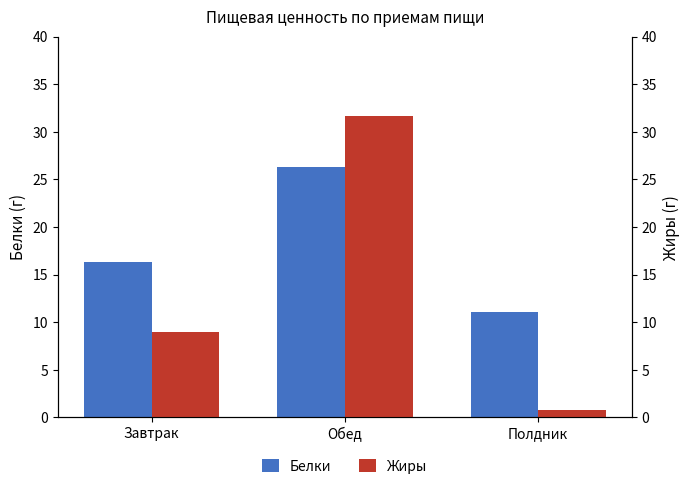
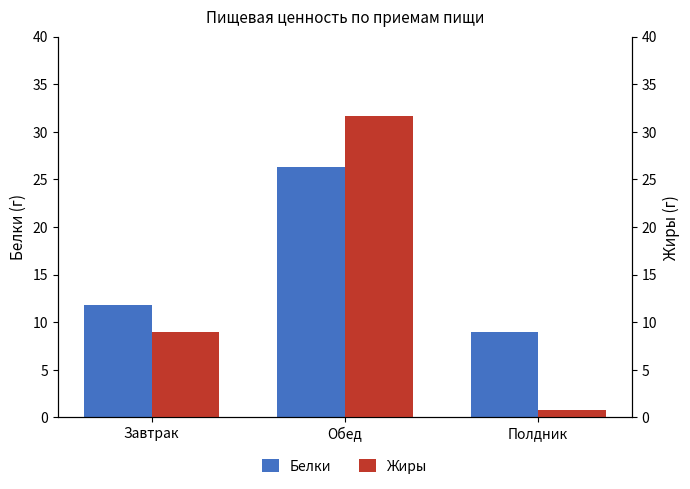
  {
    "Белки": {
-     "Завтрак": 16,
+     "Завтрак": 12,
      "Обед": 26,
-     "Полдник": 11
+     "Полдник": 9
    },
    "Жиры": {
      "Завтрак": 9,
      "Обед": 32,
      "Полдник": 1
    }
  }
